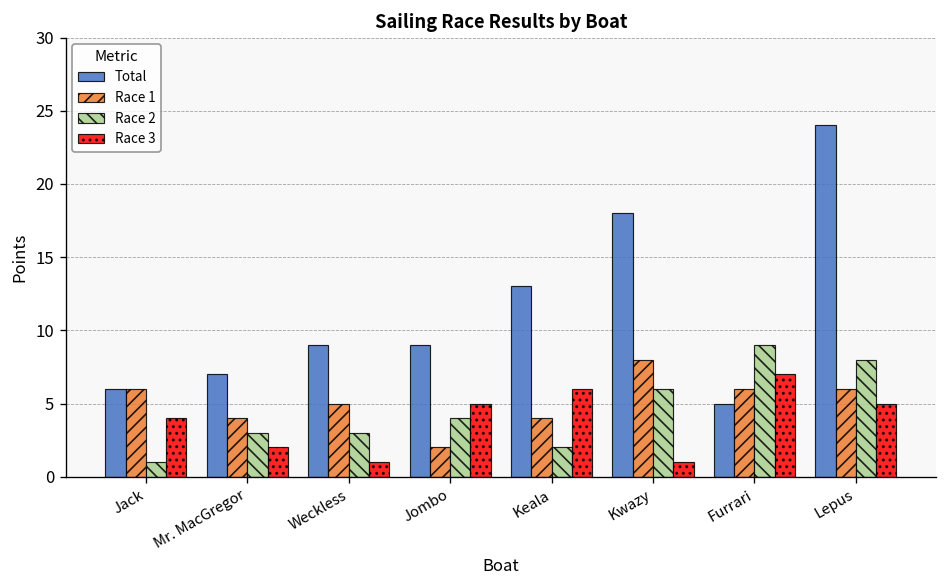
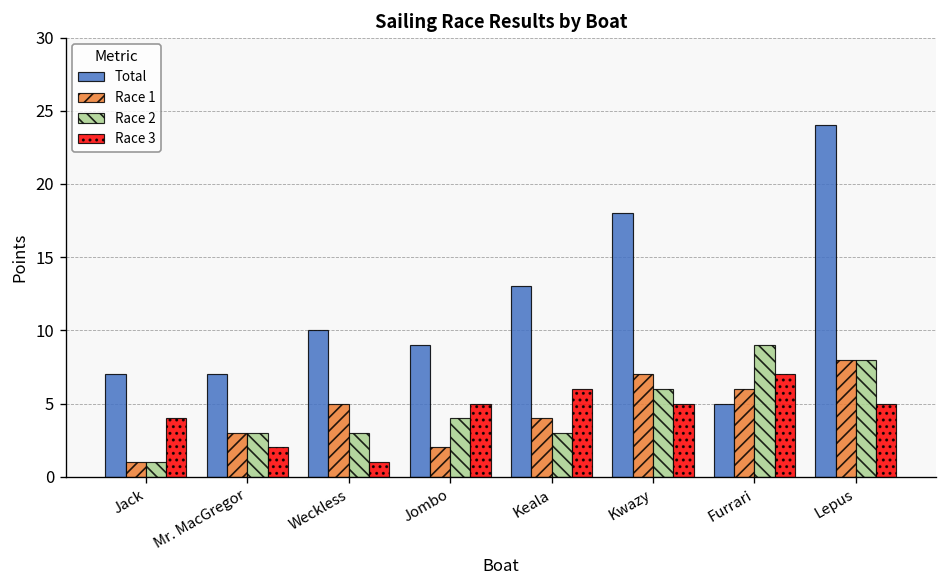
  {
    "Total": {
-     "Jack": 6,
+     "Jack": 7,
      "Mr. MacGregor": 7,
-     "Weckless": 9,
+     "Weckless": 10,
      "Jombo": 9,
      "Keala": 13,
      "Kwazy": 18,
      "Furrari": 5,
      "Lepus": 24
    },
    "Race 1": {
-     "Jack": 6,
-     "Mr. MacGregor": 4,
+     "Jack": 1,
+     "Mr. MacGregor": 3,
      "Weckless": 5,
      "Jombo": 2,
      "Keala": 4,
-     "Kwazy": 8,
+     "Kwazy": 7,
      "Furrari": 6,
-     "Lepus": 6
+     "Lepus": 8
    },
    "Race 2": {
      "Jack": 1,
      "Mr. MacGregor": 3,
      "Weckless": 3,
      "Jombo": 4,
-     "Keala": 2,
+     "Keala": 3,
      "Kwazy": 6,
      "Furrari": 9,
      "Lepus": 8
    },
    "Race 3": {
      "Jack": 4,
      "Mr. MacGregor": 2,
      "Weckless": 1,
      "Jombo": 5,
      "Keala": 6,
-     "Kwazy": 1,
+     "Kwazy": 5,
      "Furrari": 7,
      "Lepus": 5
    }
  }
